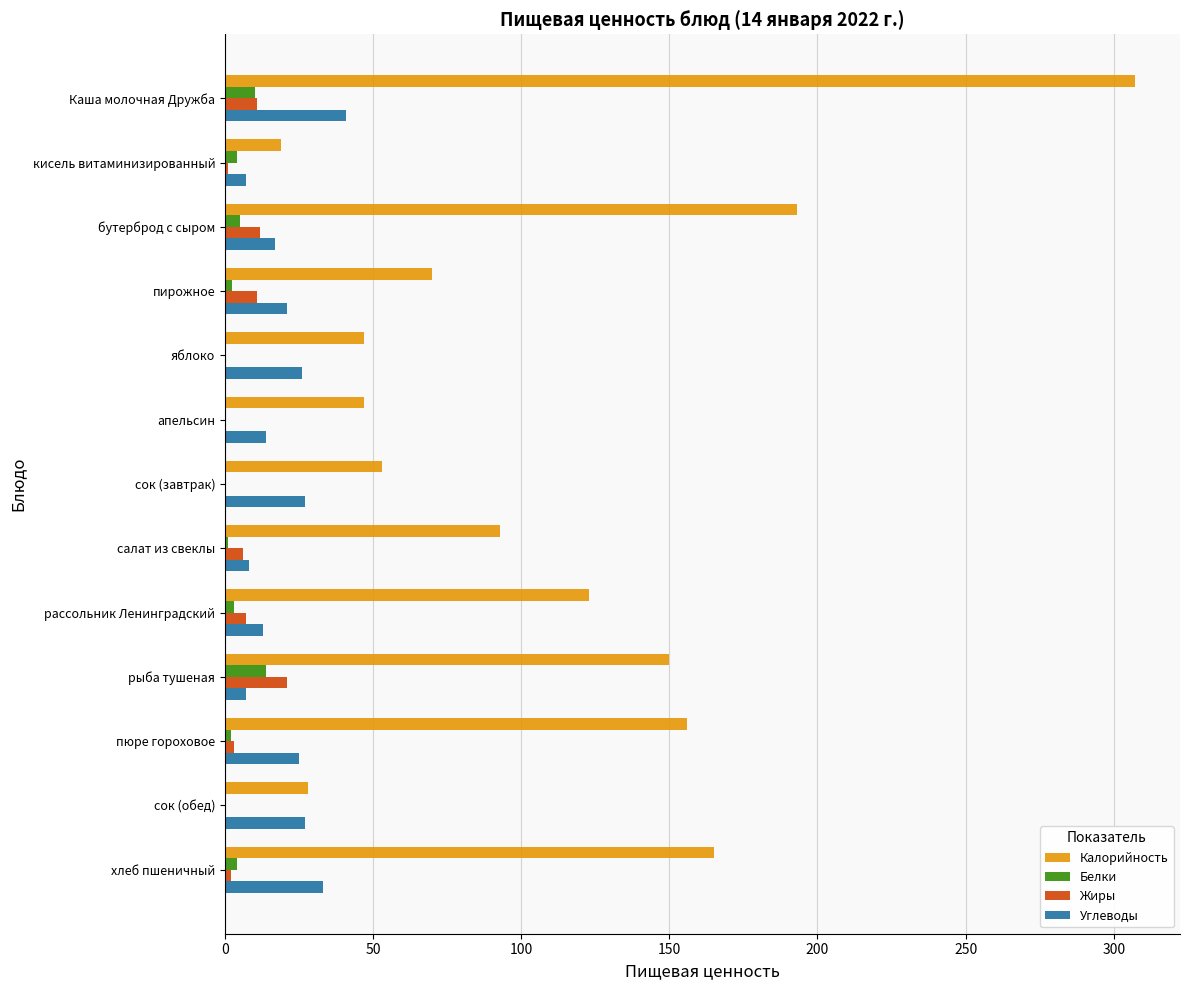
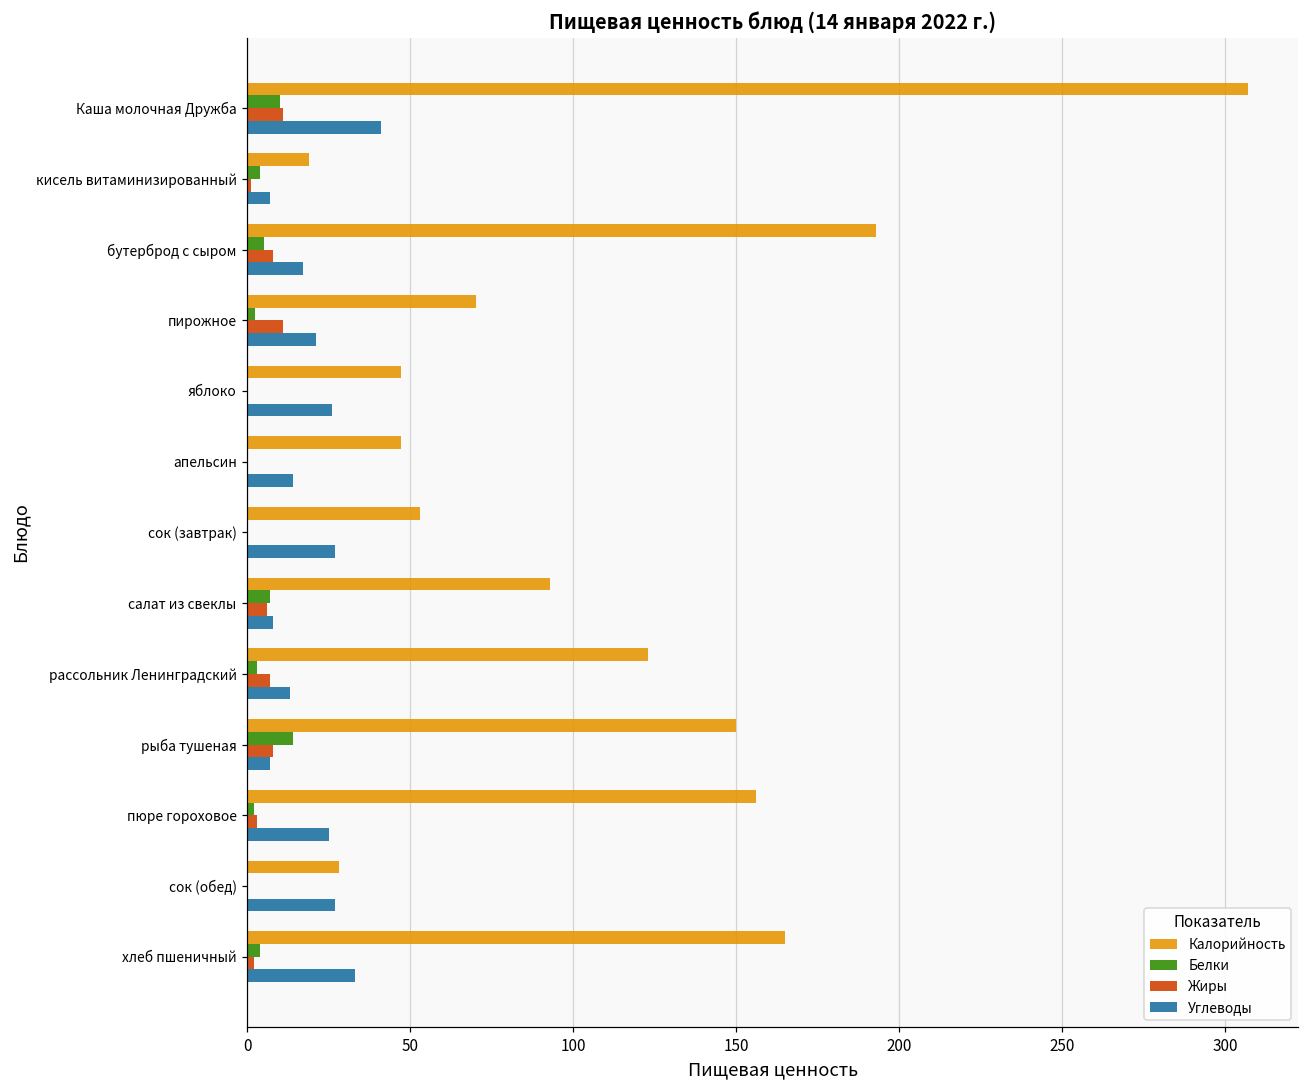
  {
    "Калорийность": {
      "Каша молочная Дружба": 307,
      "кисель витаминизированный": 19,
      "бутерброд с сыром": 193,
      "пирожное": 70,
      "яблоко": 47,
      "апельсин": 47,
      "сок (завтрак)": 53,
      "салат из свеклы": 93,
      "рассольник Ленинградский": 123,
      "рыба тушеная": 150,
      "пюре гороховое": 156,
      "сок (обед)": 28,
      "хлеб пшеничный": 165
    },
    "Белки": {
      "Каша молочная Дружба": 10,
      "кисель витаминизированный": 4,
      "бутерброд с сыром": 5,
      "пирожное": 2,
      "яблоко": 0,
      "апельсин": 0,
      "сок (завтрак)": 0,
-     "салат из свеклы": 1,
+     "салат из свеклы": 7,
      "рассольник Ленинградский": 3,
      "рыба тушеная": 14,
      "пюре гороховое": 2,
      "сок (обед)": 0,
      "хлеб пшеничный": 4
    },
    "Жиры": {
      "Каша молочная Дружба": 11,
      "кисель витаминизированный": 1,
-     "бутерброд с сыром": 12,
+     "бутерброд с сыром": 8,
      "пирожное": 11,
      "яблоко": 0,
      "апельсин": 0,
      "сок (завтрак)": 0,
      "салат из свеклы": 6,
      "рассольник Ленинградский": 7,
-     "рыба тушеная": 21,
+     "рыба тушеная": 8,
      "пюре гороховое": 3,
      "сок (обед)": 0,
      "хлеб пшеничный": 2
    },
    "Углеводы": {
      "Каша молочная Дружба": 41,
      "кисель витаминизированный": 7,
      "бутерброд с сыром": 17,
      "пирожное": 21,
      "яблоко": 26,
      "апельсин": 14,
      "сок (завтрак)": 27,
      "салат из свеклы": 8,
      "рассольник Ленинградский": 13,
      "рыба тушеная": 7,
      "пюре гороховое": 25,
      "сок (обед)": 27,
      "хлеб пшеничный": 33
    }
  }
